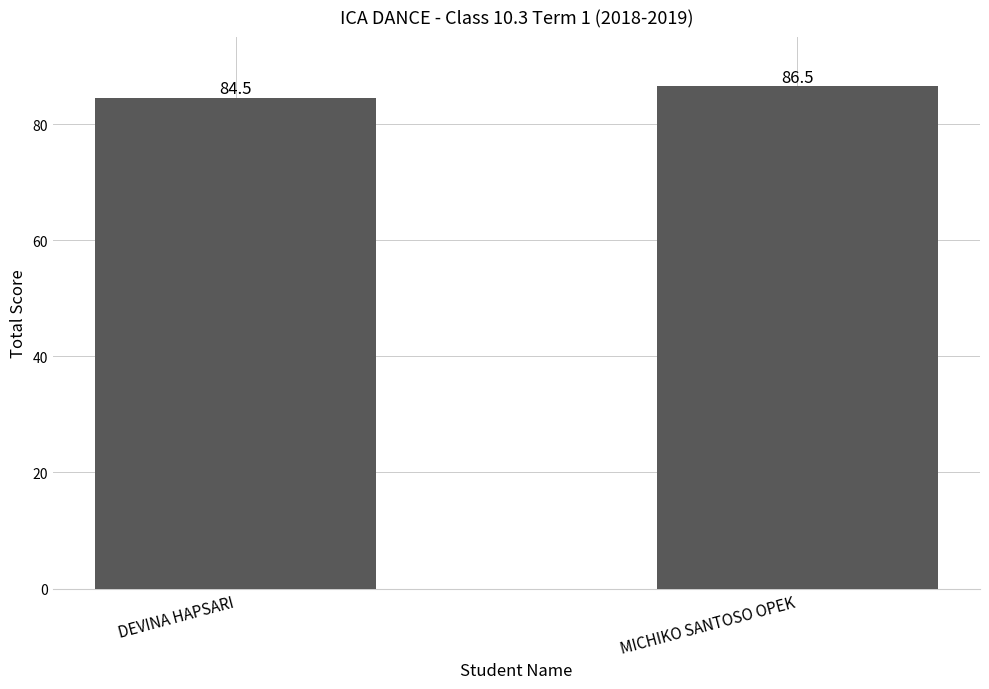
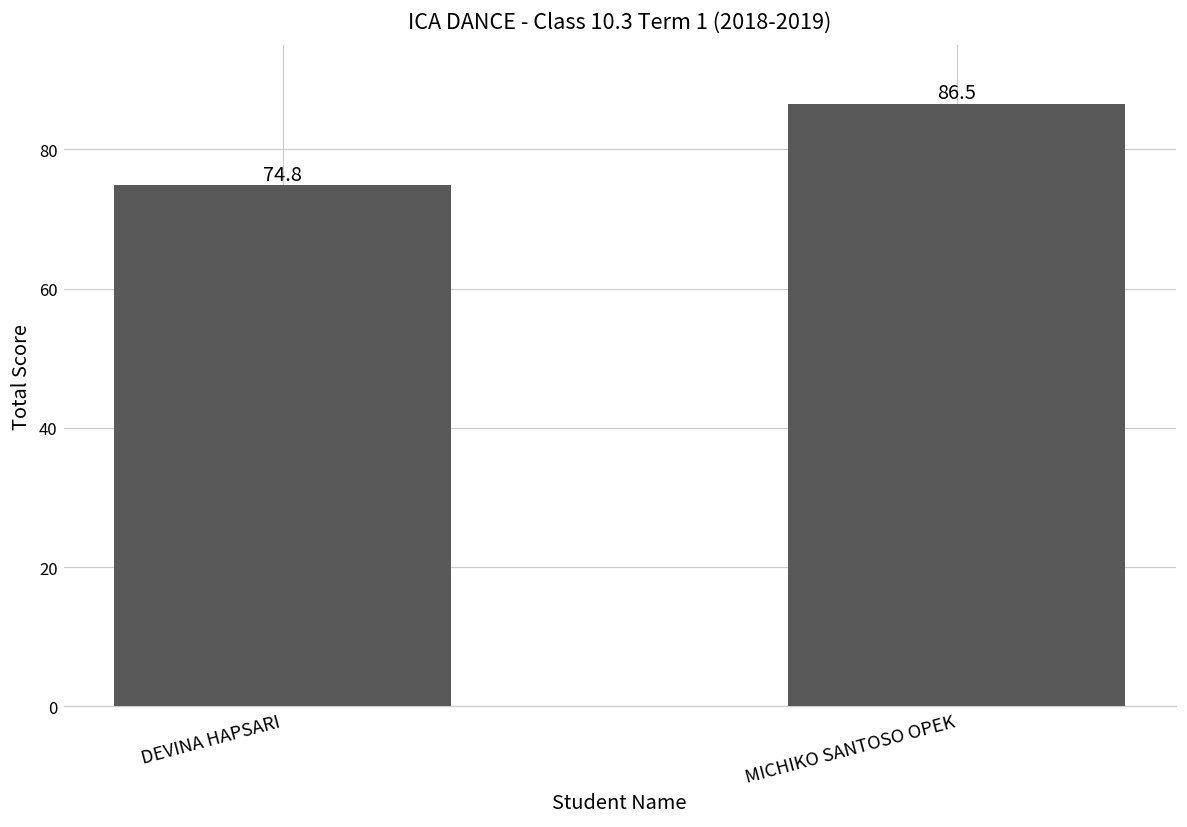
  {
-   "DEVINA HAPSARI": 84.5,
+   "DEVINA HAPSARI": 74.8,
    "MICHIKO SANTOSO OPEK": 86.5
  }
